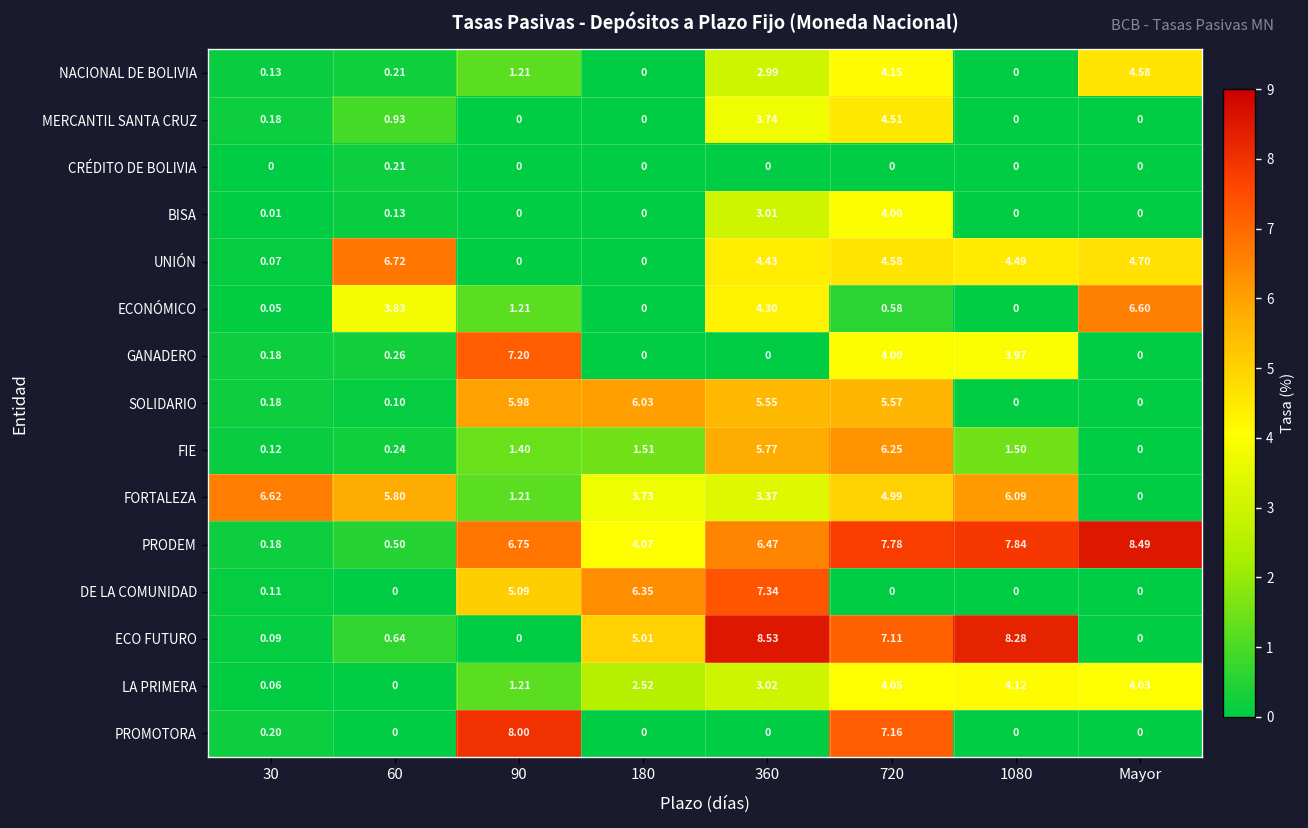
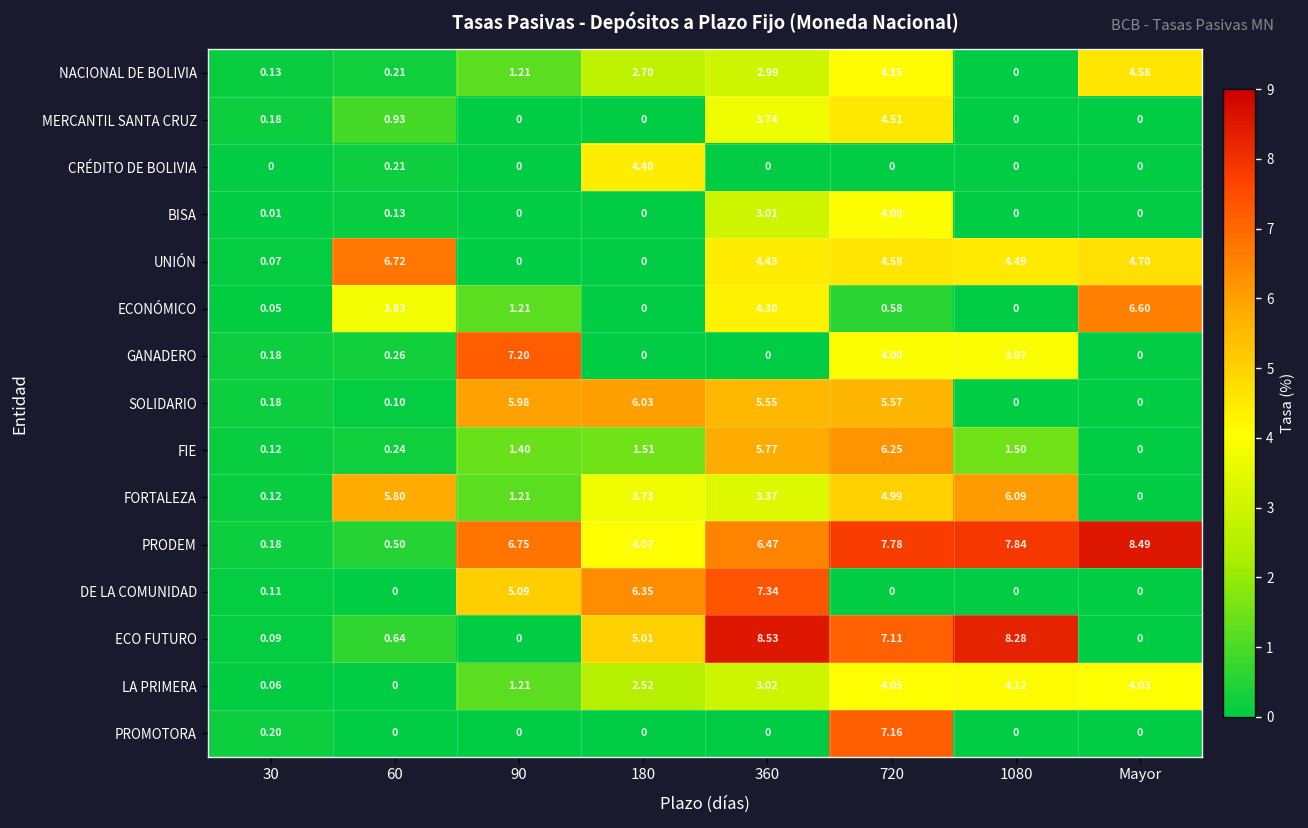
  {
    "NACIONAL DE BOLIVIA": {
      "30": 0.13,
      "60": 0.21,
      "90": 1.21,
-     "180": 0,
+     "180": 2.70,
      "360": 2.99,
      "720": 4.15,
      "1080": 0,
      "Mayor": 4.58
    },
    "MERCANTIL SANTA CRUZ": {
      "30": 0.18,
      "60": 0.93,
      "90": 0,
      "180": 0,
      "360": 3.74,
      "720": 4.51,
      "1080": 0,
      "Mayor": 0
    },
    "CRÉDITO DE BOLIVIA": {
      "30": 0,
      "60": 0.21,
      "90": 0,
-     "180": 0,
+     "180": 4.40,
      "360": 0,
      "720": 0,
      "1080": 0,
      "Mayor": 0
    },
    "BISA": {
      "30": 0.01,
      "60": 0.13,
      "90": 0,
      "180": 0,
      "360": 3.01,
      "720": 4.00,
      "1080": 0,
      "Mayor": 0
    },
    "UNIÓN": {
      "30": 0.07,
      "60": 6.72,
      "90": 0,
      "180": 0,
      "360": 4.43,
      "720": 4.58,
      "1080": 4.49,
      "Mayor": 4.70
    },
    "ECONÓMICO": {
      "30": 0.05,
      "60": 3.83,
      "90": 1.21,
      "180": 0,
      "360": 4.30,
      "720": 0.58,
      "1080": 0,
      "Mayor": 6.60
    },
    "GANADERO": {
      "30": 0.18,
      "60": 0.26,
      "90": 7.20,
      "180": 0,
      "360": 0,
      "720": 4.00,
      "1080": 3.97,
      "Mayor": 0
    },
    "SOLIDARIO": {
      "30": 0.18,
      "60": 0.10,
      "90": 5.98,
      "180": 6.03,
      "360": 5.55,
      "720": 5.57,
      "1080": 0,
      "Mayor": 0
    },
    "FIE": {
      "30": 0.12,
      "60": 0.24,
      "90": 1.40,
      "180": 1.51,
      "360": 5.77,
      "720": 6.25,
      "1080": 1.50,
      "Mayor": 0
    },
    "FORTALEZA": {
-     "30": 6.62,
+     "30": 0.12,
      "60": 5.80,
      "90": 1.21,
      "180": 3.73,
      "360": 3.37,
      "720": 4.99,
      "1080": 6.09,
      "Mayor": 0
    },
    "PRODEM": {
      "30": 0.18,
      "60": 0.50,
      "90": 6.75,
      "180": 4.07,
      "360": 6.47,
      "720": 7.78,
      "1080": 7.84,
      "Mayor": 8.49
    },
    "DE LA COMUNIDAD": {
      "30": 0.11,
      "60": 0,
      "90": 5.09,
      "180": 6.35,
      "360": 7.34,
      "720": 0,
      "1080": 0,
      "Mayor": 0
    },
    "ECO FUTURO": {
      "30": 0.09,
      "60": 0.64,
      "90": 0,
      "180": 5.01,
      "360": 8.53,
      "720": 7.11,
      "1080": 8.28,
      "Mayor": 0
    },
    "LA PRIMERA": {
      "30": 0.06,
      "60": 0,
      "90": 1.21,
      "180": 2.52,
      "360": 3.02,
      "720": 4.05,
      "1080": 4.12,
      "Mayor": 4.03
    },
    "PROMOTORA": {
      "30": 0.20,
      "60": 0,
-     "90": 8.00,
+     "90": 0,
      "180": 0,
      "360": 0,
      "720": 7.16,
      "1080": 0,
      "Mayor": 0
    }
  }
